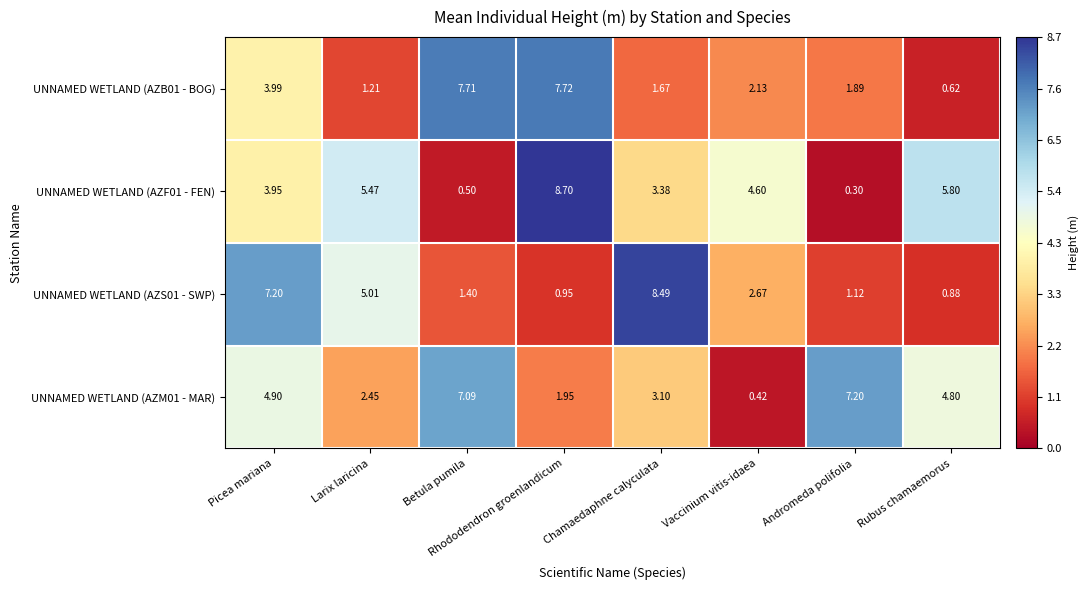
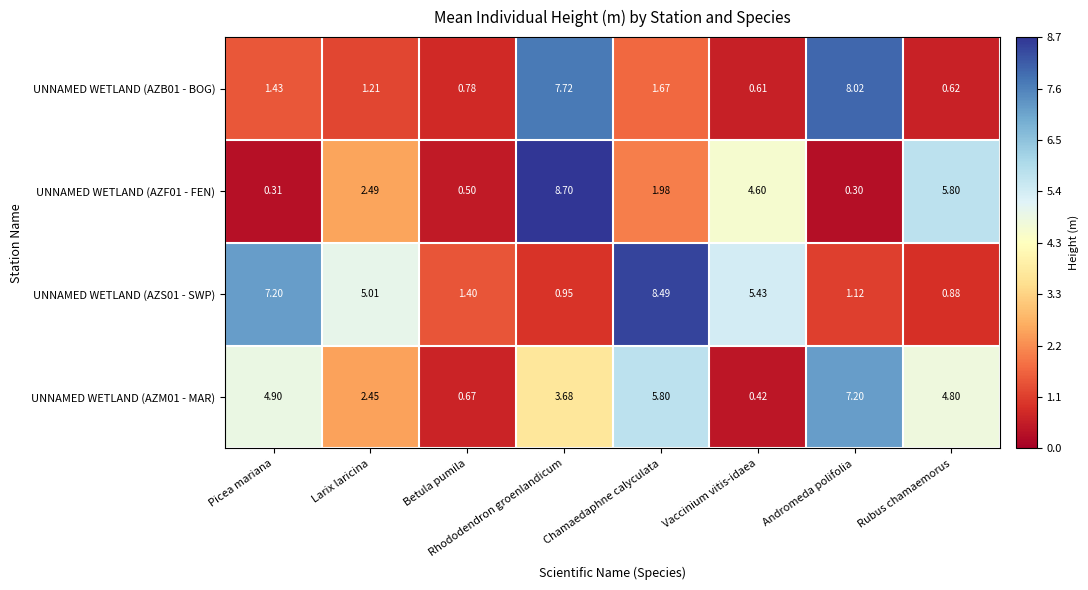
  {
    "UNNAMED WETLAND (AZB01 - BOG)": {
-     "Picea mariana": 3.99,
+     "Picea mariana": 1.43,
      "Larix laricina": 1.21,
-     "Betula pumila": 7.71,
+     "Betula pumila": 0.78,
      "Rhododendron groenlandicum": 7.72,
      "Chamaedaphne calyculata": 1.67,
-     "Vaccinium vitis-idaea": 2.13,
-     "Andromeda polifolia": 1.89,
+     "Vaccinium vitis-idaea": 0.61,
+     "Andromeda polifolia": 8.02,
      "Rubus chamaemorus": 0.62
    },
    "UNNAMED WETLAND (AZF01 - FEN)": {
-     "Picea mariana": 3.95,
-     "Larix laricina": 5.47,
+     "Picea mariana": 0.31,
+     "Larix laricina": 2.49,
      "Betula pumila": 0.50,
      "Rhododendron groenlandicum": 8.70,
-     "Chamaedaphne calyculata": 3.38,
+     "Chamaedaphne calyculata": 1.98,
      "Vaccinium vitis-idaea": 4.60,
      "Andromeda polifolia": 0.30,
      "Rubus chamaemorus": 5.80
    },
    "UNNAMED WETLAND (AZS01 - SWP)": {
      "Picea mariana": 7.20,
      "Larix laricina": 5.01,
      "Betula pumila": 1.40,
      "Rhododendron groenlandicum": 0.95,
      "Chamaedaphne calyculata": 8.49,
-     "Vaccinium vitis-idaea": 2.67,
+     "Vaccinium vitis-idaea": 5.43,
      "Andromeda polifolia": 1.12,
      "Rubus chamaemorus": 0.88
    },
    "UNNAMED WETLAND (AZM01 - MAR)": {
      "Picea mariana": 4.90,
      "Larix laricina": 2.45,
-     "Betula pumila": 7.09,
-     "Rhododendron groenlandicum": 1.95,
-     "Chamaedaphne calyculata": 3.10,
+     "Betula pumila": 0.67,
+     "Rhododendron groenlandicum": 3.68,
+     "Chamaedaphne calyculata": 5.80,
      "Vaccinium vitis-idaea": 0.42,
      "Andromeda polifolia": 7.20,
      "Rubus chamaemorus": 4.80
    }
  }
